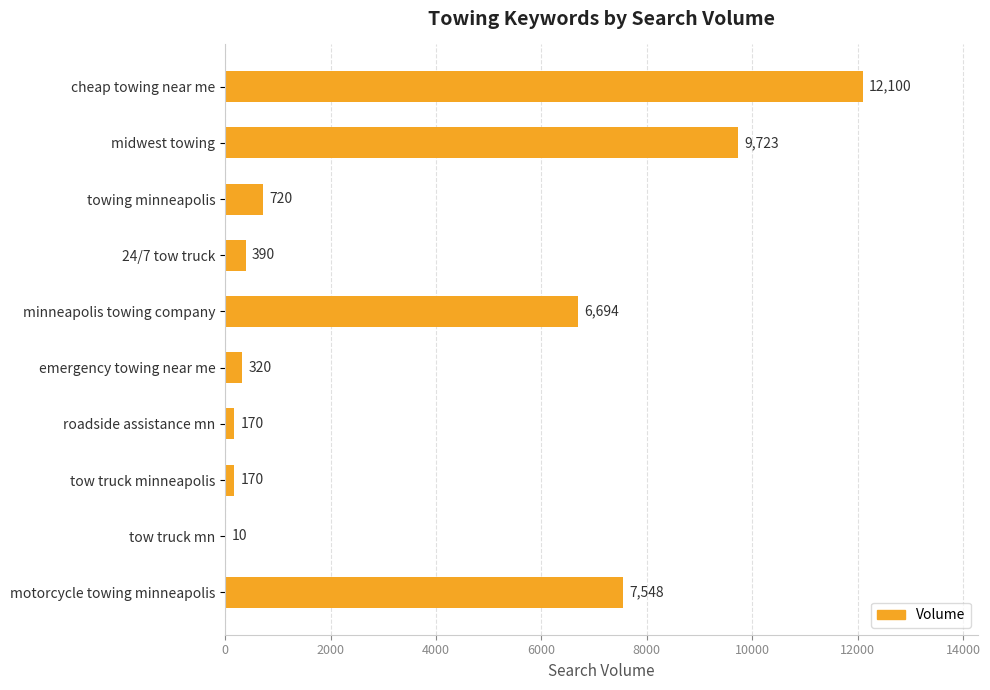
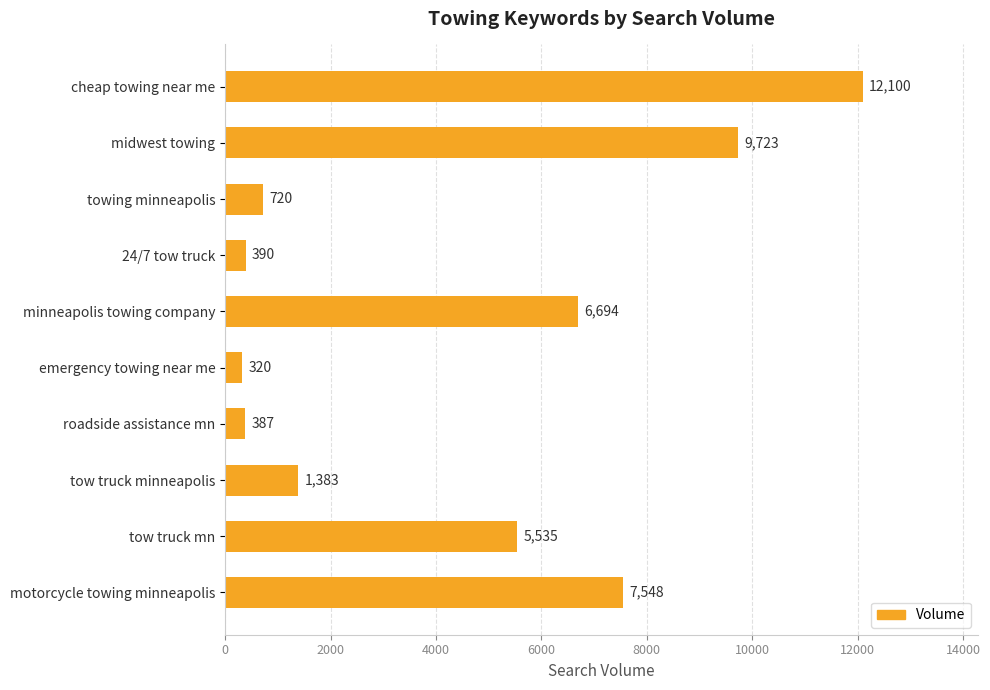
  {
    "cheap towing near me": "12,100",
    "midwest towing": "9,723",
    "towing minneapolis": "720",
    "24/7 tow truck": "390",
    "minneapolis towing company": "6,694",
    "emergency towing near me": "320",
-   "roadside assistance mn": "170",
-   "tow truck minneapolis": "170",
-   "tow truck mn": "10",
+   "roadside assistance mn": "387",
+   "tow truck minneapolis": "1,383",
+   "tow truck mn": "5,535",
    "motorcycle towing minneapolis": "7,548"
  }
